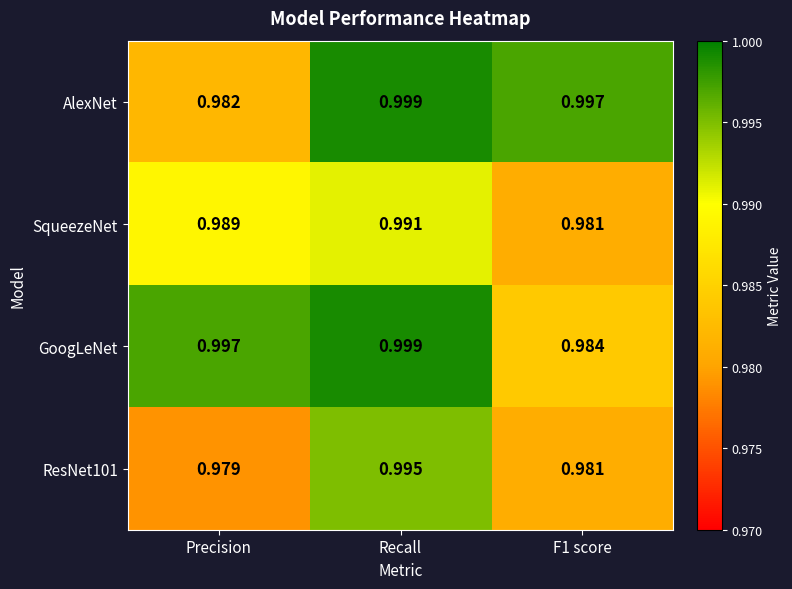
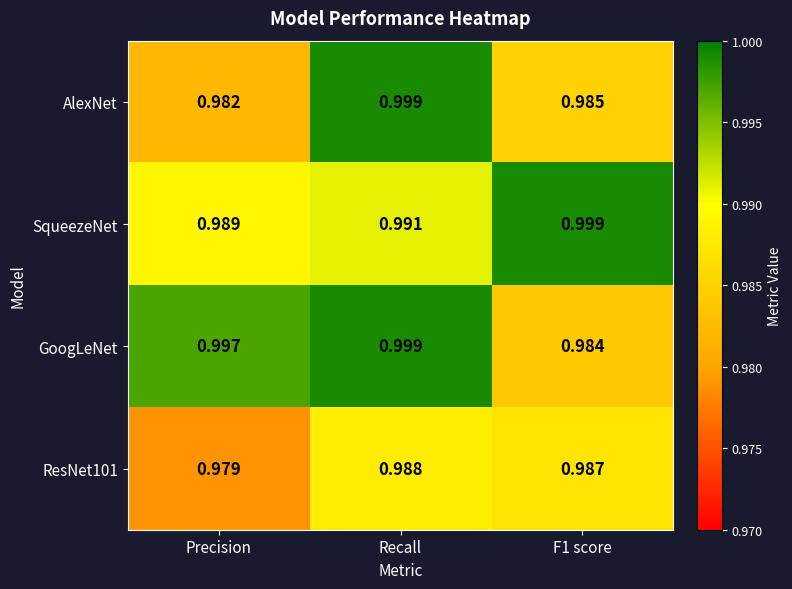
  {
    "AlexNet": {
      "Precision": 0.982,
      "Recall": 0.999,
-     "F1 score": 0.997
+     "F1 score": 0.985
    },
    "SqueezeNet": {
      "Precision": 0.989,
      "Recall": 0.991,
-     "F1 score": 0.981
+     "F1 score": 0.999
    },
    "GoogLeNet": {
      "Precision": 0.997,
      "Recall": 0.999,
      "F1 score": 0.984
    },
    "ResNet101": {
      "Precision": 0.979,
-     "Recall": 0.995,
-     "F1 score": 0.981
+     "Recall": 0.988,
+     "F1 score": 0.987
    }
  }
